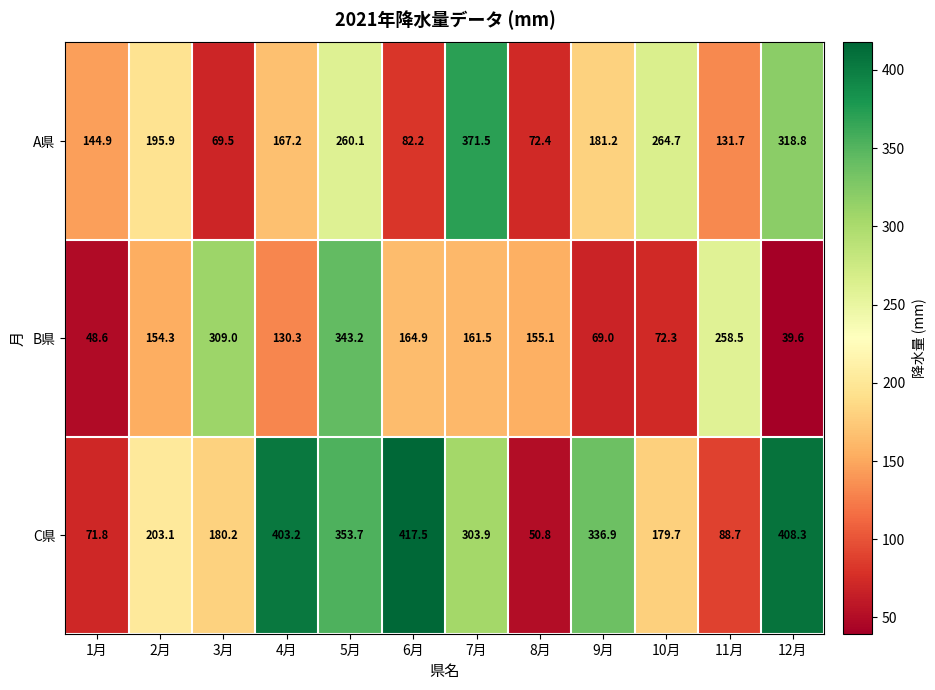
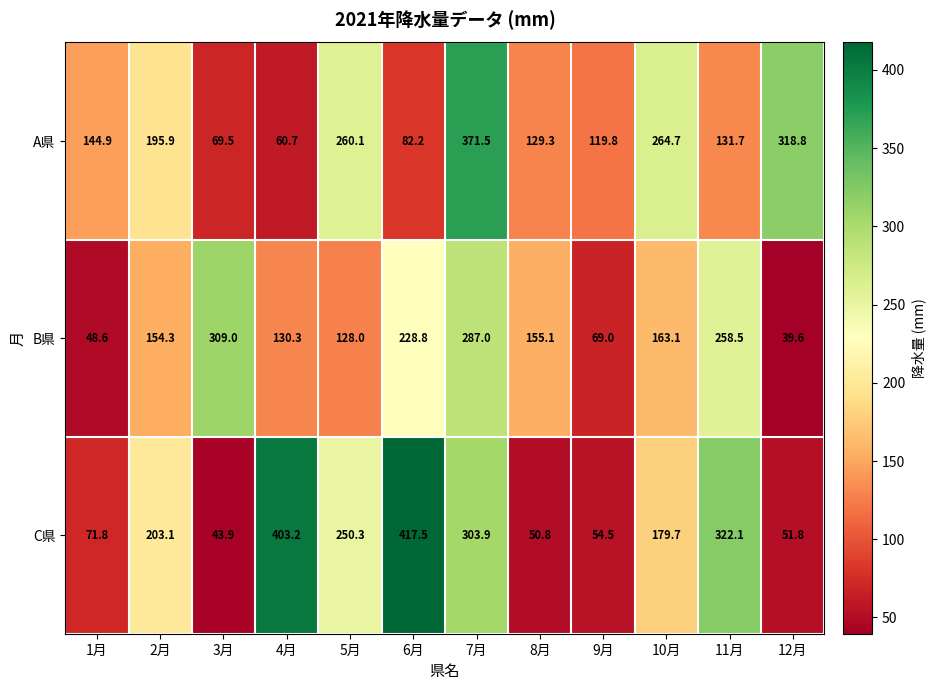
  {
    "A県": {
      "1月": 144.9,
      "2月": 195.9,
      "3月": 69.5,
-     "4月": 167.2,
+     "4月": 60.7,
      "5月": 260.1,
      "6月": 82.2,
      "7月": 371.5,
-     "8月": 72.4,
-     "9月": 181.2,
+     "8月": 129.3,
+     "9月": 119.8,
      "10月": 264.7,
      "11月": 131.7,
      "12月": 318.8
    },
    "B県": {
      "1月": 48.6,
      "2月": 154.3,
      "3月": 309.0,
      "4月": 130.3,
-     "5月": 343.2,
-     "6月": 164.9,
-     "7月": 161.5,
+     "5月": 128.0,
+     "6月": 228.8,
+     "7月": 287.0,
      "8月": 155.1,
      "9月": 69.0,
-     "10月": 72.3,
+     "10月": 163.1,
      "11月": 258.5,
      "12月": 39.6
    },
    "C県": {
      "1月": 71.8,
      "2月": 203.1,
-     "3月": 180.2,
+     "3月": 43.9,
      "4月": 403.2,
-     "5月": 353.7,
+     "5月": 250.3,
      "6月": 417.5,
      "7月": 303.9,
      "8月": 50.8,
-     "9月": 336.9,
+     "9月": 54.5,
      "10月": 179.7,
-     "11月": 88.7,
-     "12月": 408.3
+     "11月": 322.1,
+     "12月": 51.8
    }
  }
